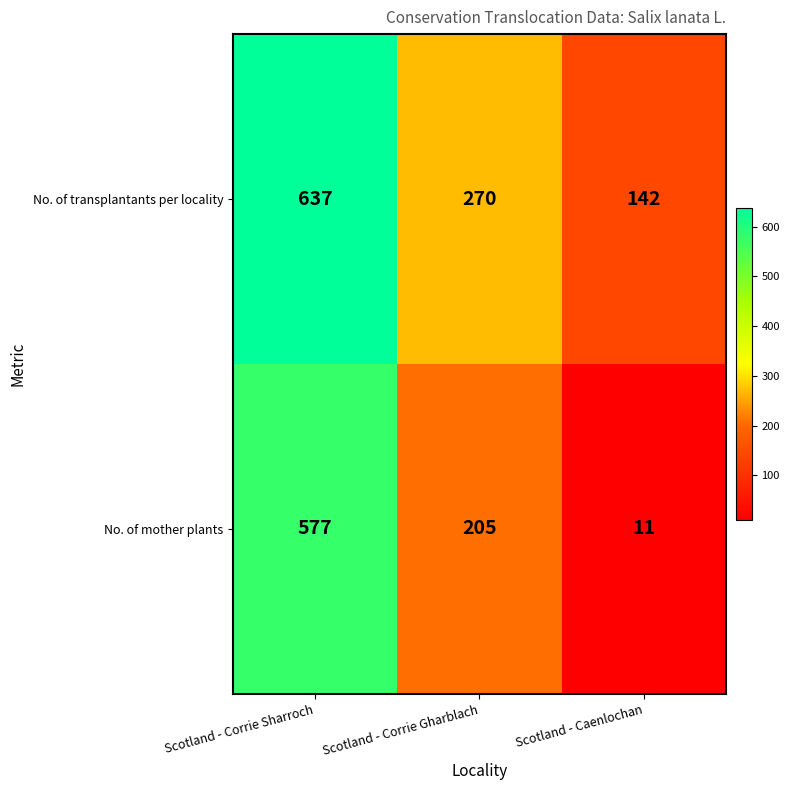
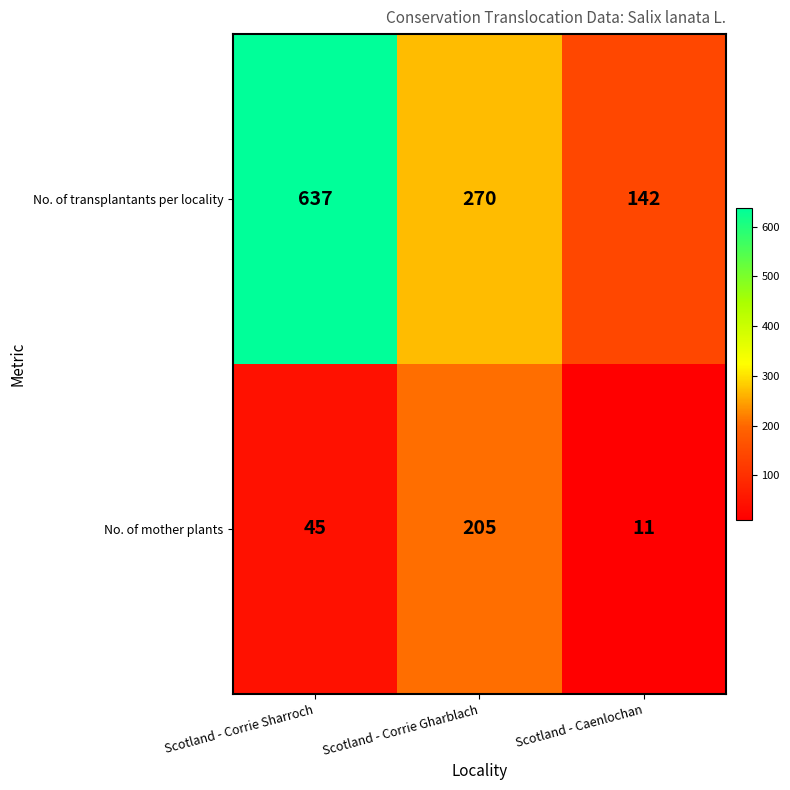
  {
    "No. of transplantants per locality": {
      "Scotland - Corrie Sharroch": 637,
      "Scotland - Corrie Gharblach": 270,
      "Scotland - Caenlochan": 142
    },
    "No. of mother plants": {
-     "Scotland - Corrie Sharroch": 577,
+     "Scotland - Corrie Sharroch": 45,
      "Scotland - Corrie Gharblach": 205,
      "Scotland - Caenlochan": 11
    }
  }
